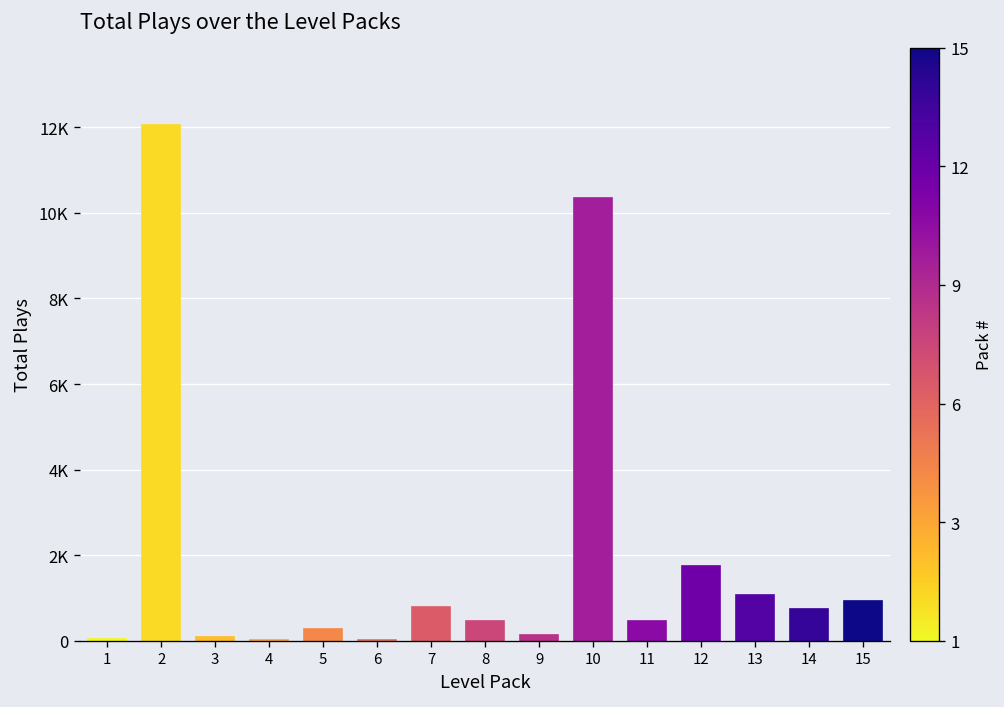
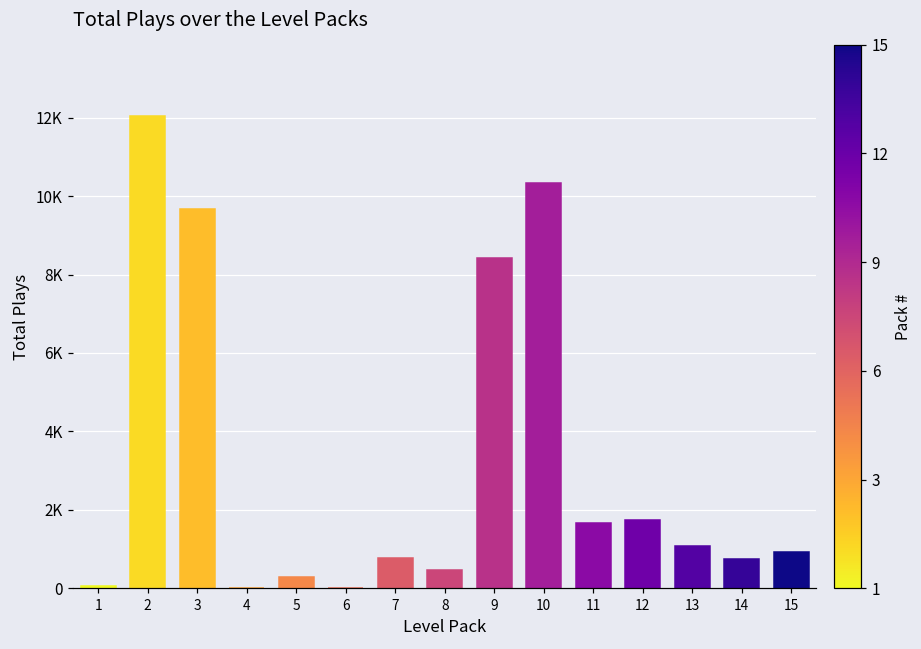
  {
    "2": 12100,
-   "3": 100,
+   "3": 9700,
    "5": 300,
    "7": 800,
    "8": 500,
-   "9": 100,
+   "9": 8400,
    "10": 10300,
-   "11": 500,
+   "11": 1700,
    "12": 1700,
    "13": 1100,
    "14": 700,
    "15": 900
  }
